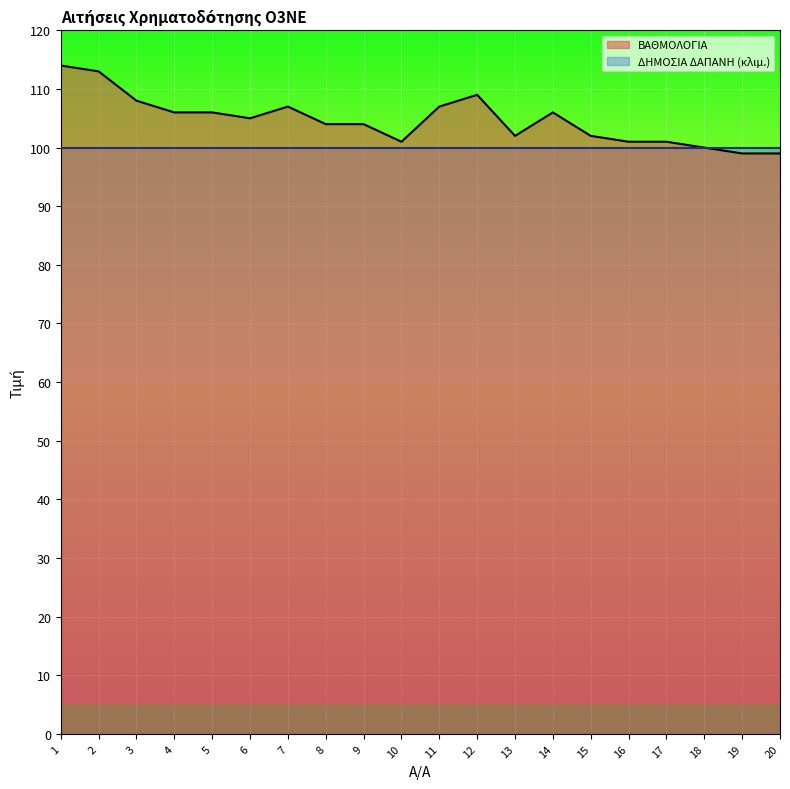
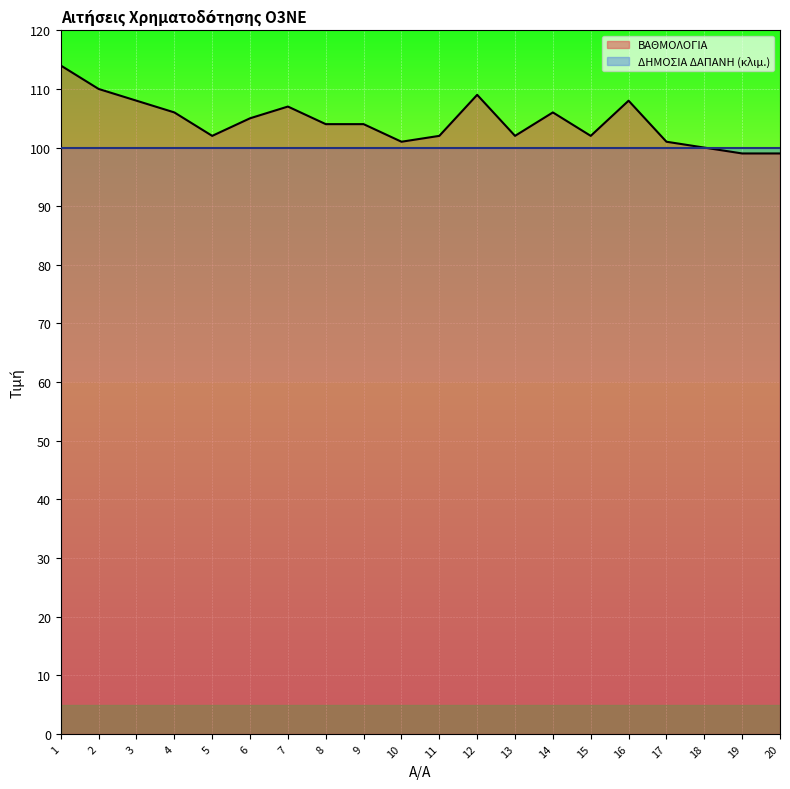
  {
    "ΒΑΘΜΟΛΟΓΙΑ": {
      "1": 114,
-     "2": 113,
+     "2": 110,
      "3": 108,
      "4": 106,
-     "5": 106,
+     "5": 102,
      "6": 105,
      "7": 107,
      "8": 104,
      "9": 104,
      "10": 101,
-     "11": 107,
+     "11": 102,
      "12": 109,
      "13": 102,
      "14": 106,
      "15": 102,
-     "16": 101,
+     "16": 108,
      "17": 101,
      "19": 99,
      "20": 99
    },
    "ΔΗΜΟΣΙΑ ΔΑΠΑΝΗ (κλιμ.)": {
      "1": 100,
      "2": 100,
      "3": 100,
      "4": 100,
      "5": 100,
      "6": 100,
      "7": 100,
      "8": 100,
      "9": 100,
      "10": 100,
      "11": 100,
      "12": 100,
      "13": 100,
      "14": 100,
      "15": 100,
      "16": 100,
      "17": 100,
      "19": 100,
      "20": 100
    }
  }
